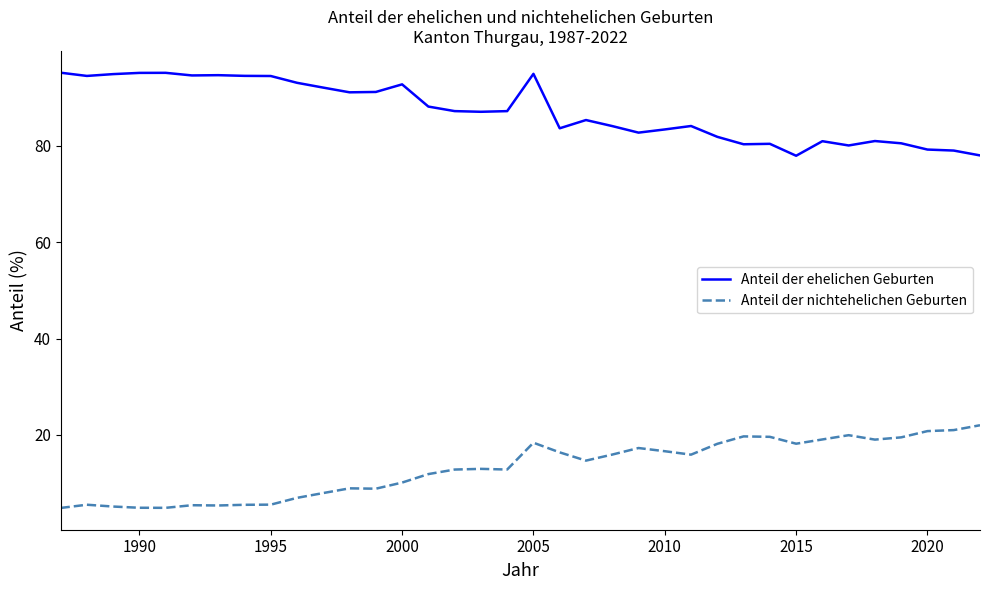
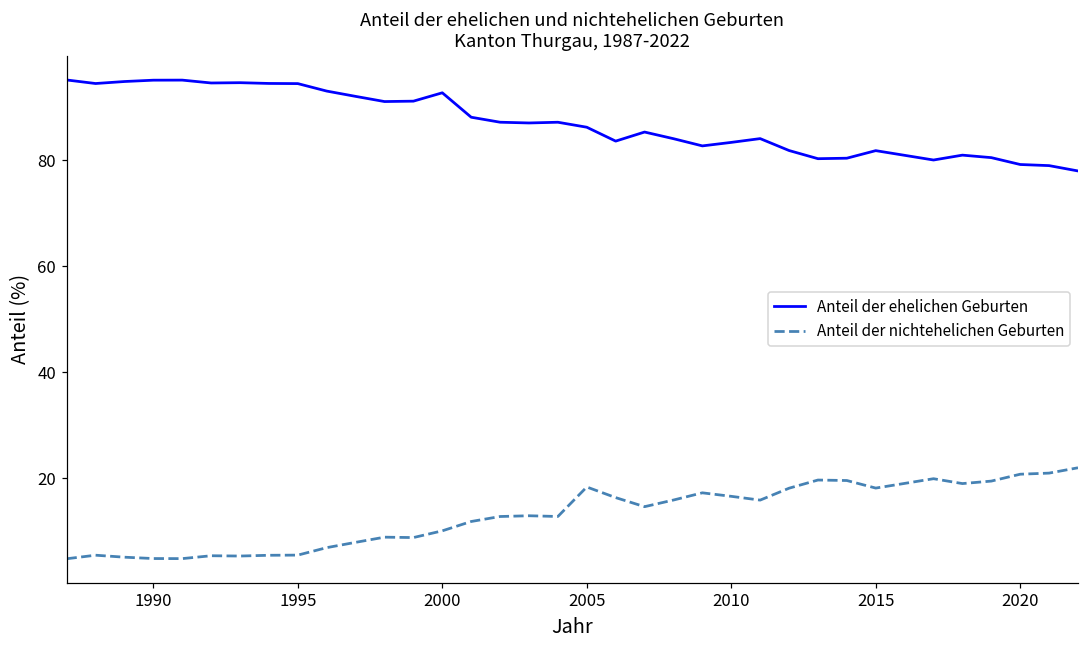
  {
    "Anteil der ehelichen Geburten": {
      "1990": 95,
      "1995": 94,
      "2000": 93,
-     "2005": 95,
+     "2005": 86,
      "2010": 83,
-     "2015": 78,
+     "2015": 82,
      "2020": 79
    },
    "Anteil der nichtehelichen Geburten": {
      "1990": 5,
      "1995": 6,
      "2000": 10,
      "2005": 18,
      "2010": 17,
      "2015": 18,
      "2020": 21
    }
  }
